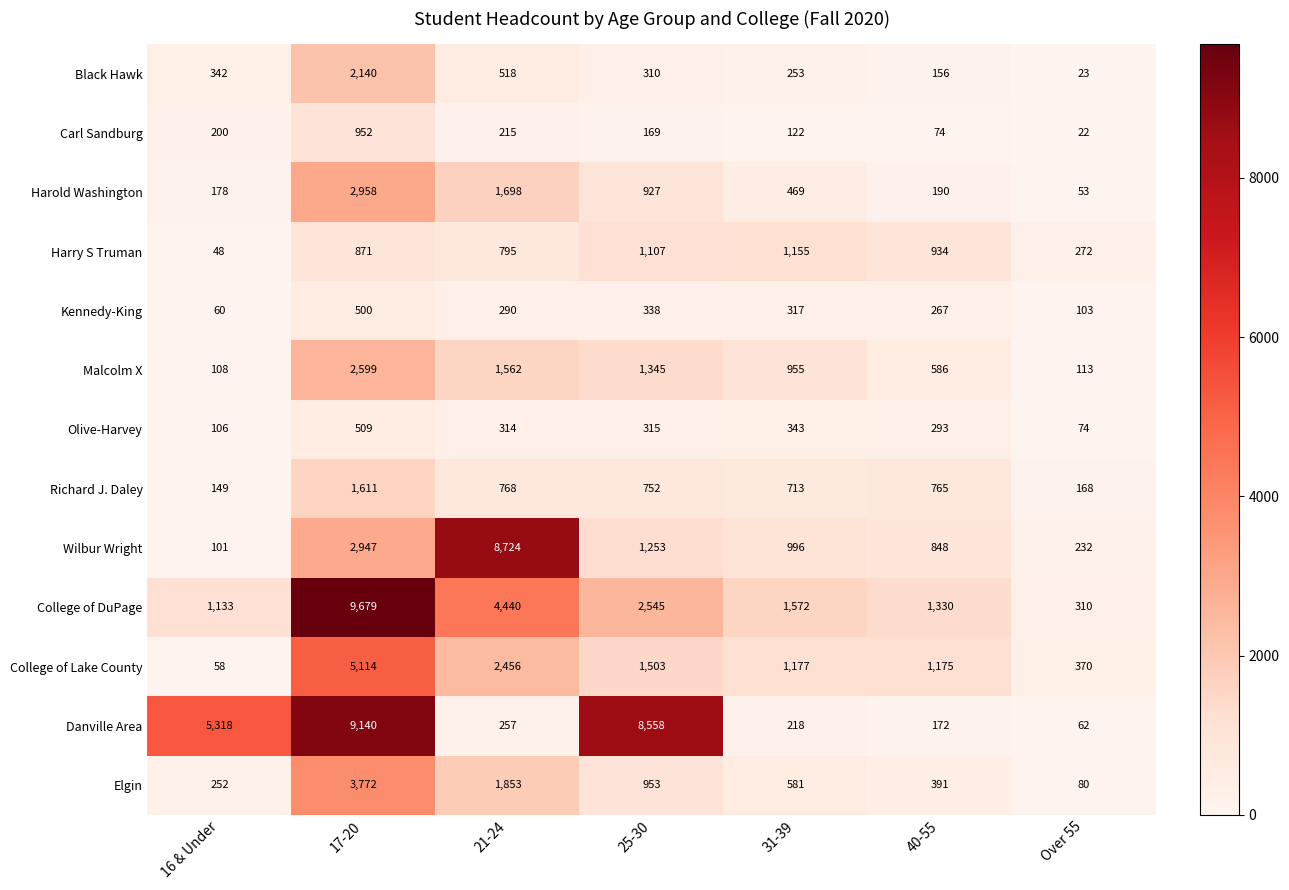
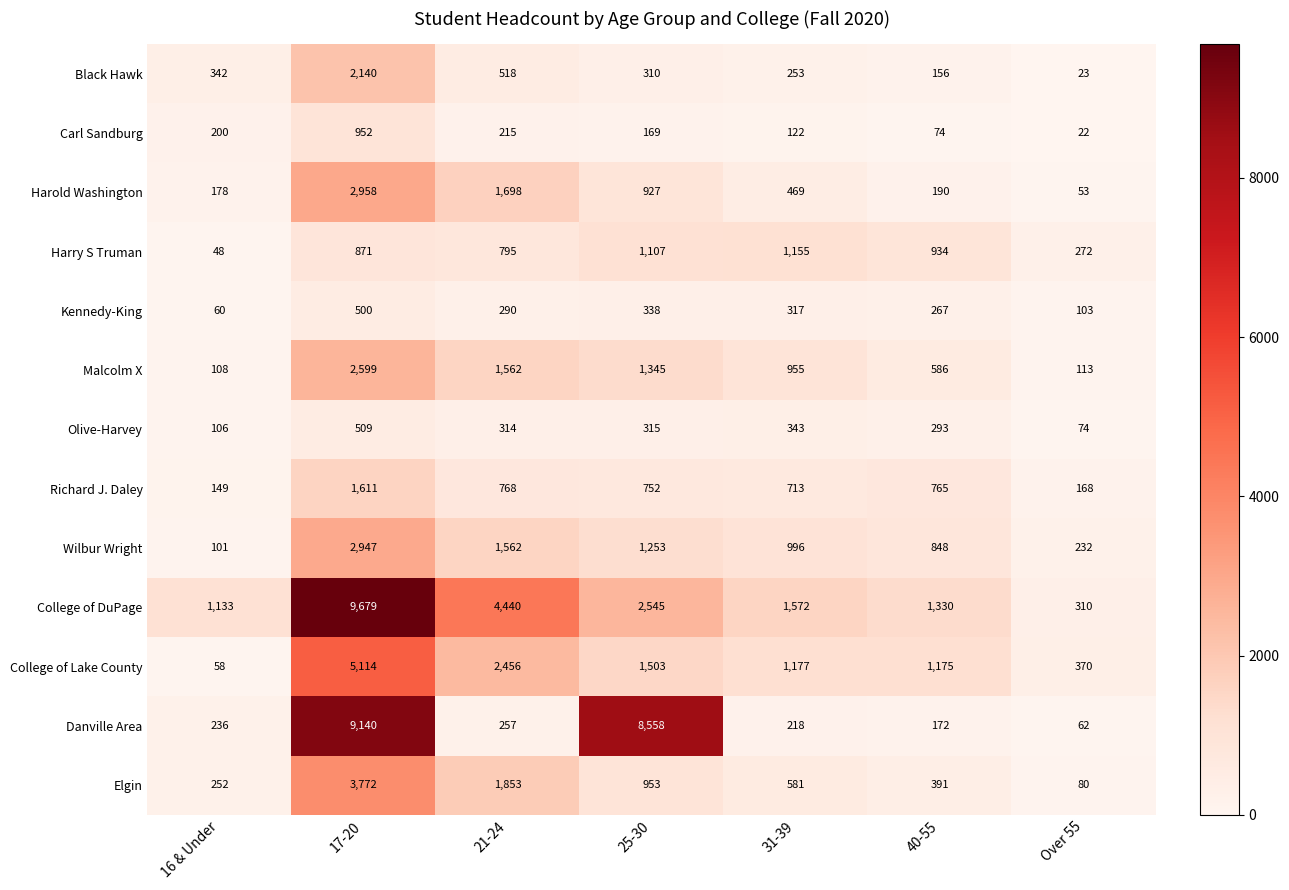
  {
    "Black Hawk": {
      "16 & Under": "342",
      "17-20": "2,140",
      "21-24": "518",
      "25-30": "310",
      "31-39": "253",
      "40-55": "156",
      "Over 55": "23"
    },
    "Carl Sandburg": {
      "16 & Under": "200",
      "17-20": "952",
      "21-24": "215",
      "25-30": "169",
      "31-39": "122",
      "40-55": "74",
      "Over 55": "22"
    },
    "Harold Washington": {
      "16 & Under": "178",
      "17-20": "2,958",
      "21-24": "1,698",
      "25-30": "927",
      "31-39": "469",
      "40-55": "190",
      "Over 55": "53"
    },
    "Harry S Truman": {
      "16 & Under": "48",
      "17-20": "871",
      "21-24": "795",
      "25-30": "1,107",
      "31-39": "1,155",
      "40-55": "934",
      "Over 55": "272"
    },
    "Kennedy-King": {
      "16 & Under": "60",
      "17-20": "500",
      "21-24": "290",
      "25-30": "338",
      "31-39": "317",
      "40-55": "267",
      "Over 55": "103"
    },
    "Malcolm X": {
      "16 & Under": "108",
      "17-20": "2,599",
      "21-24": "1,562",
      "25-30": "1,345",
      "31-39": "955",
      "40-55": "586",
      "Over 55": "113"
    },
    "Olive-Harvey": {
      "16 & Under": "106",
      "17-20": "509",
      "21-24": "314",
      "25-30": "315",
      "31-39": "343",
      "40-55": "293",
      "Over 55": "74"
    },
    "Richard J. Daley": {
      "16 & Under": "149",
      "17-20": "1,611",
      "21-24": "768",
      "25-30": "752",
      "31-39": "713",
      "40-55": "765",
      "Over 55": "168"
    },
    "Wilbur Wright": {
      "16 & Under": "101",
      "17-20": "2,947",
-     "21-24": "8,724",
+     "21-24": "1,562",
      "25-30": "1,253",
      "31-39": "996",
      "40-55": "848",
      "Over 55": "232"
    },
    "College of DuPage": {
      "16 & Under": "1,133",
      "17-20": "9,679",
      "21-24": "4,440",
      "25-30": "2,545",
      "31-39": "1,572",
      "40-55": "1,330",
      "Over 55": "310"
    },
    "College of Lake County": {
      "16 & Under": "58",
      "17-20": "5,114",
      "21-24": "2,456",
      "25-30": "1,503",
      "31-39": "1,177",
      "40-55": "1,175",
      "Over 55": "370"
    },
    "Danville Area": {
-     "16 & Under": "5,318",
+     "16 & Under": "236",
      "17-20": "9,140",
      "21-24": "257",
      "25-30": "8,558",
      "31-39": "218",
      "40-55": "172",
      "Over 55": "62"
    },
    "Elgin": {
      "16 & Under": "252",
      "17-20": "3,772",
      "21-24": "1,853",
      "25-30": "953",
      "31-39": "581",
      "40-55": "391",
      "Over 55": "80"
    }
  }
